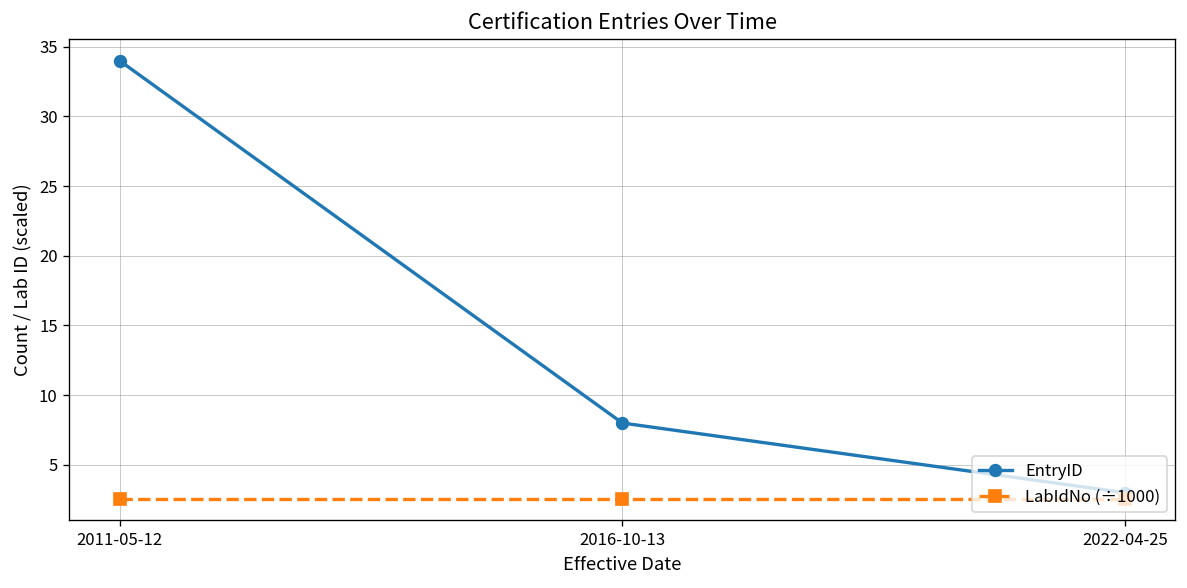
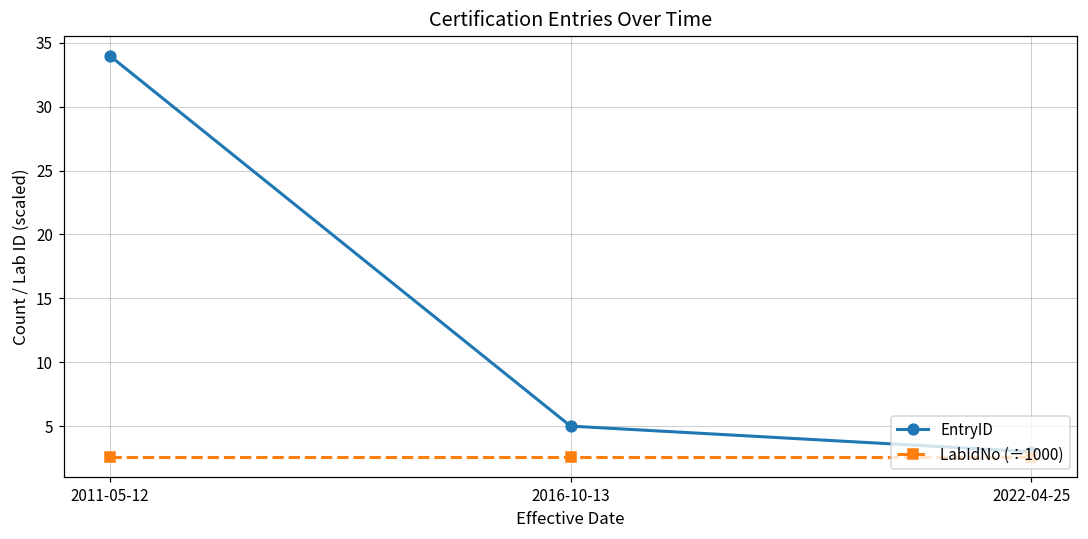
  {
    "EntryID": {
      "2011-05-12": 34,
-     "2016-10-13": 8
+     "2016-10-13": 5
    },
    "LabIdNo (÷1000)": {
      "2011-05-12": 2.6,
      "2016-10-13": 2.6
    }
  }
